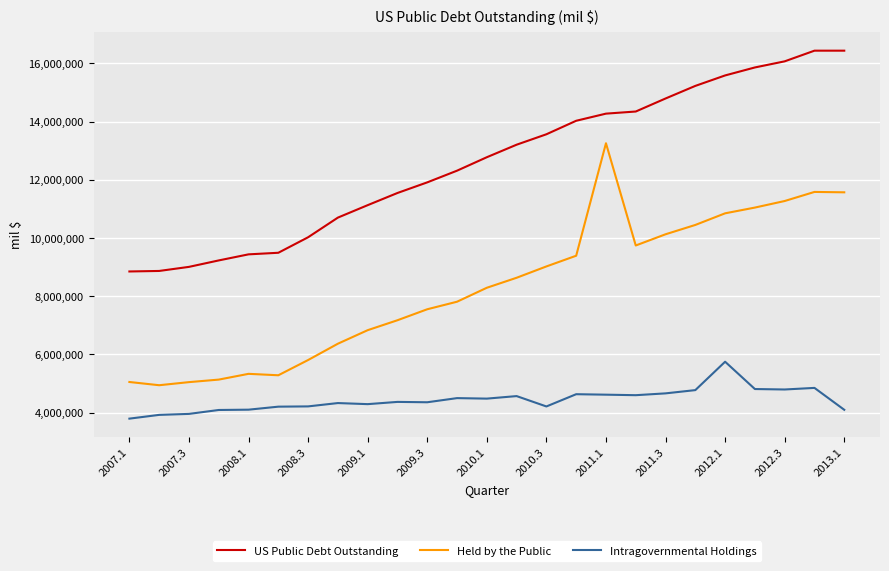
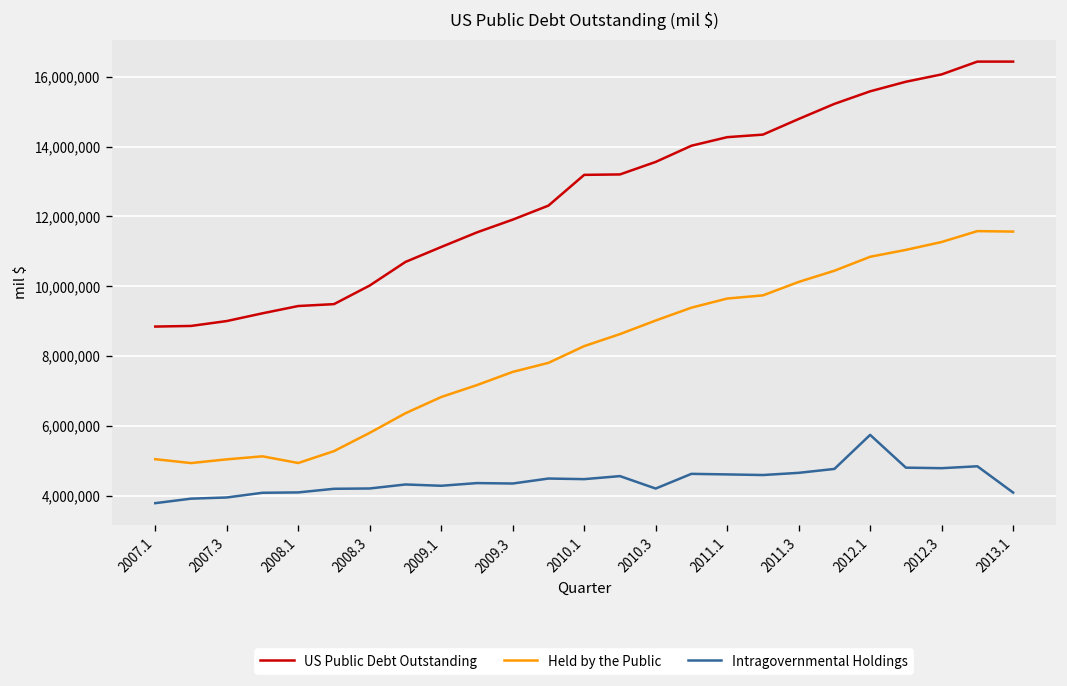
  {
    "US Public Debt Outstanding": {
      "2007.1": "8,800,000",
      "2007.3": "9,000,000",
      "2008.1": "9,400,000",
      "2008.3": "10,000,000",
      "2009.1": "11,100,000",
      "2009.3": "11,900,000",
-     "2010.1": "12,800,000",
+     "2010.1": "13,200,000",
      "2010.3": "13,600,000",
      "2011.1": "14,300,000",
      "2011.3": "14,800,000",
      "2012.1": "15,600,000",
      "2012.3": "16,100,000",
      "2013.1": "16,400,000"
    },
    "Held by the Public": {
      "2007.1": "5,100,000",
      "2007.3": "5,000,000",
-     "2008.1": "5,300,000",
+     "2008.1": "4,900,000",
      "2008.3": "5,800,000",
      "2009.1": "6,800,000",
      "2009.3": "7,600,000",
      "2010.1": "8,300,000",
      "2010.3": "9,000,000",
-     "2011.1": "13,300,000",
+     "2011.1": "9,700,000",
      "2011.3": "10,100,000",
      "2012.1": "10,800,000",
      "2012.3": "11,300,000",
      "2013.1": "11,600,000"
    },
    "Intragovernmental Holdings": {
      "2007.1": "3,800,000",
      "2007.3": "4,000,000",
      "2008.1": "4,100,000",
      "2008.3": "4,200,000",
      "2009.1": "4,300,000",
      "2009.3": "4,400,000",
      "2010.1": "4,500,000",
      "2010.3": "4,200,000",
      "2011.1": "4,600,000",
      "2011.3": "4,700,000",
      "2012.1": "5,800,000",
      "2012.3": "4,800,000",
      "2013.1": "4,100,000"
    }
  }
